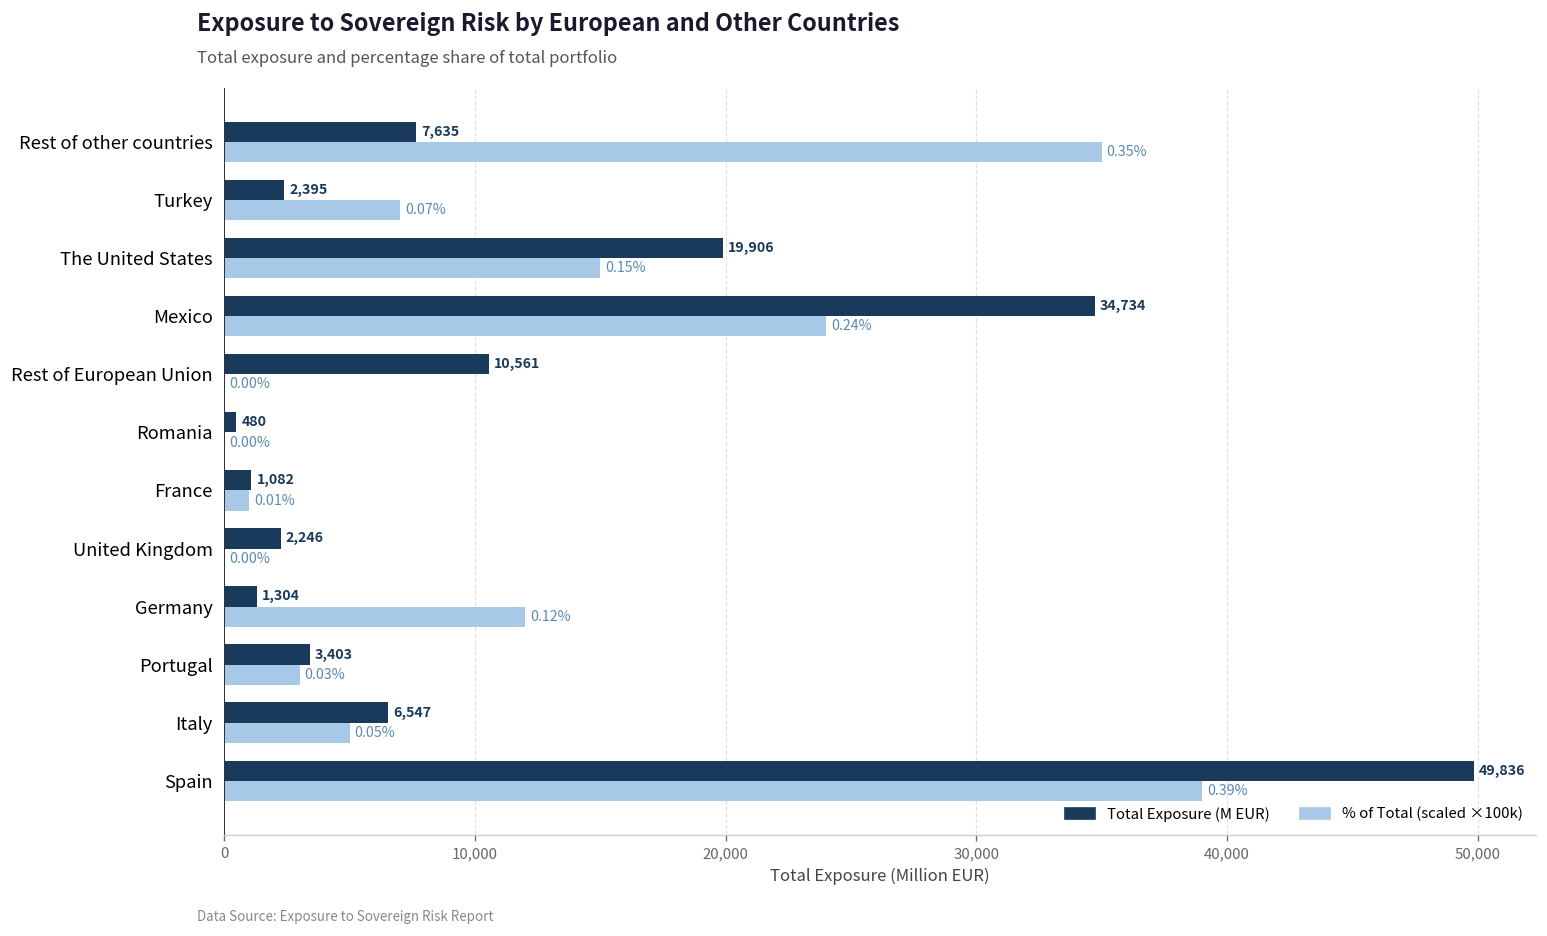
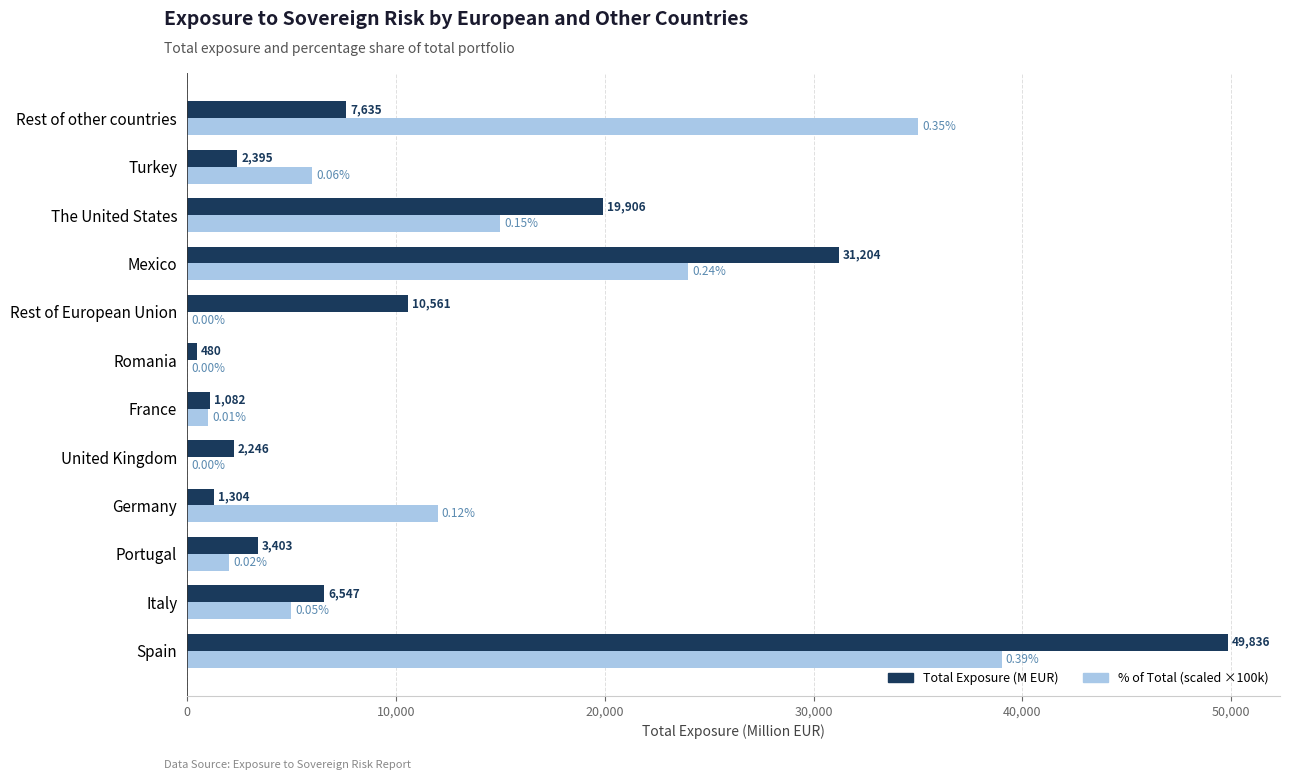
  {
    "Total Exposure (M EUR)": {
      "Rest of other countries": "7,635",
      "Turkey": "2,395",
      "The United States": "19,906",
-     "Mexico": "34,734",
+     "Mexico": "31,204",
      "Rest of European Union": "10,561",
      "Romania": "480",
      "France": "1,082",
      "United Kingdom": "2,246",
      "Germany": "1,304",
      "Portugal": "3,403",
      "Italy": "6,547",
      "Spain": "49,836"
    },
    "% of Total (scaled ×100k)": {
-     "Turkey": "0.07%",
+     "Turkey": "0.06%",
      "Rest of European Union": "0.00%",
      "Romania": "0.00%",
      "United Kingdom": "0.00%",
-     "Portugal": "0.03%"
+     "Portugal": "0.02%"
    }
  }
